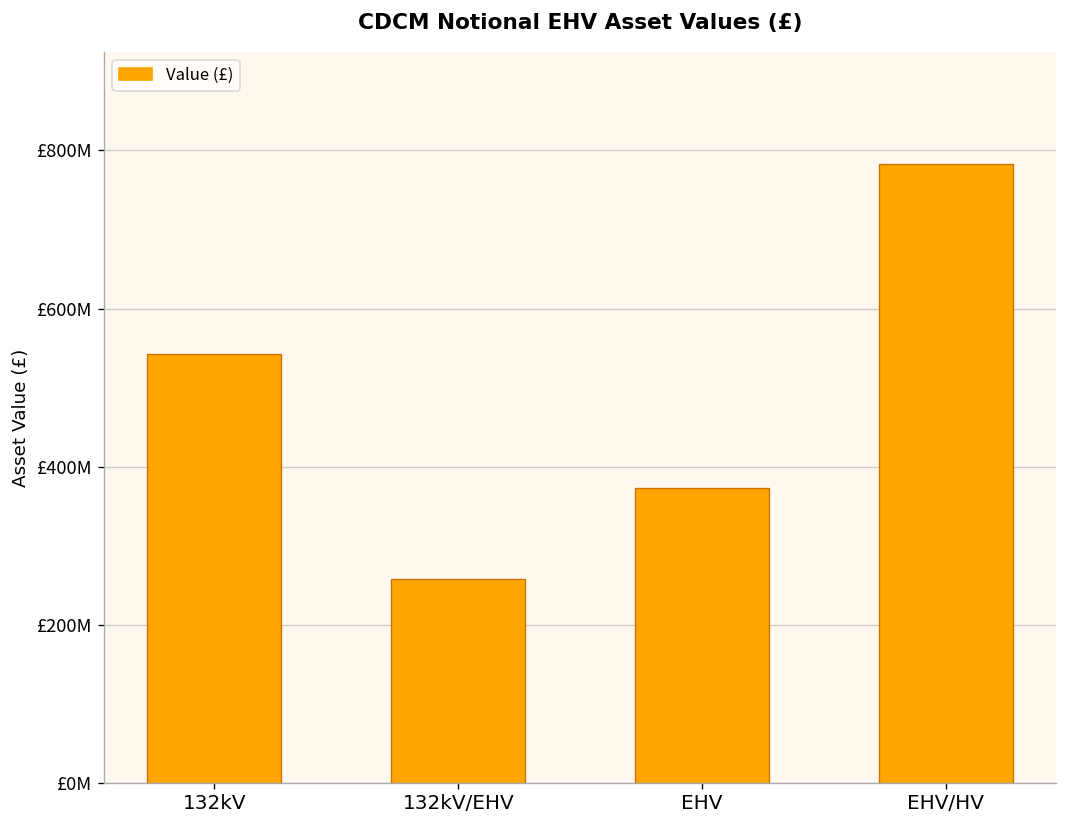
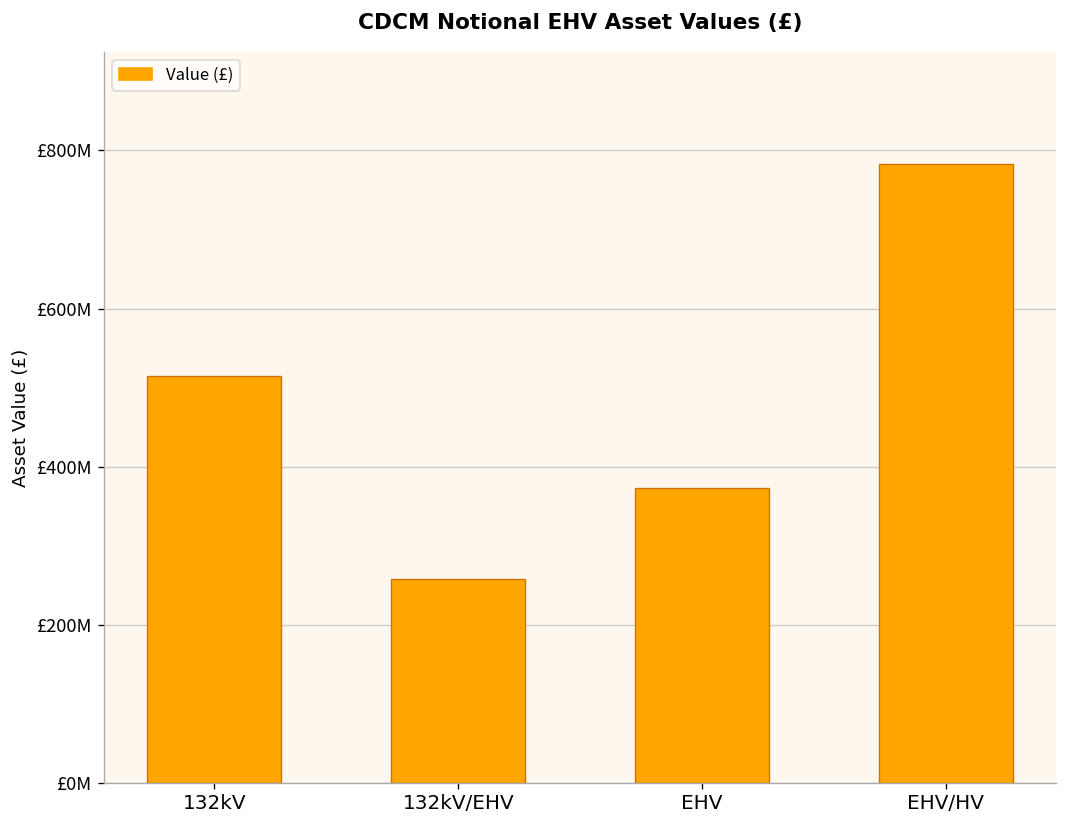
  {
-   "132kV": "£540000000",
+   "132kV": "£510000000",
    "132kV/EHV": "£260000000",
    "EHV": "£370000000",
    "EHV/HV": "£780000000"
  }
